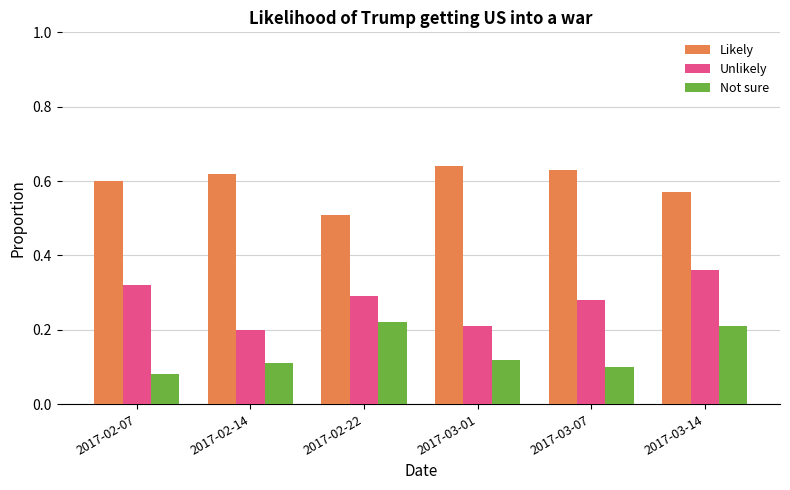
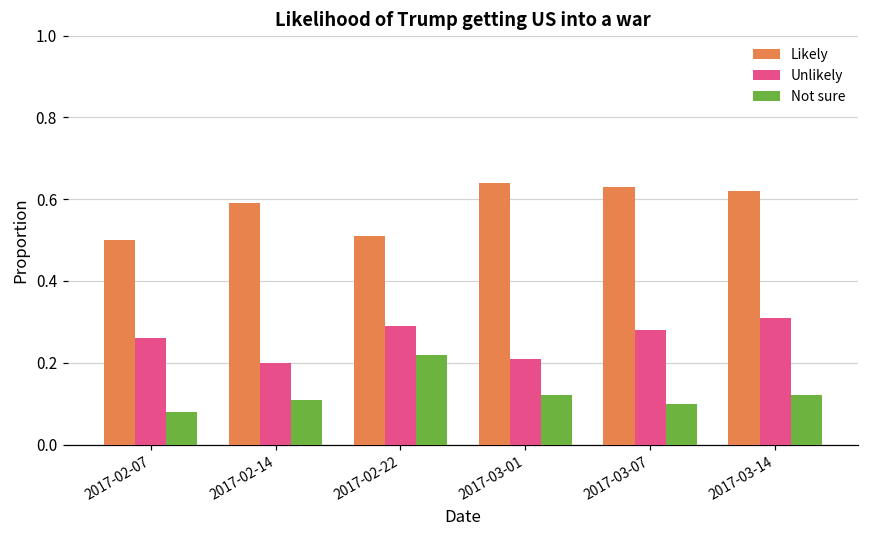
  {
    "Likely": {
-     "2017-02-07": 0.6,
-     "2017-02-14": 0.62,
+     "2017-02-07": 0.5,
+     "2017-02-14": 0.59,
      "2017-02-22": 0.51,
      "2017-03-01": 0.64,
      "2017-03-07": 0.63,
-     "2017-03-14": 0.57
+     "2017-03-14": 0.62
    },
    "Unlikely": {
-     "2017-02-07": 0.32,
+     "2017-02-07": 0.26,
      "2017-02-14": 0.20,
      "2017-02-22": 0.29,
      "2017-03-01": 0.21,
      "2017-03-07": 0.28,
-     "2017-03-14": 0.36
+     "2017-03-14": 0.31
    },
    "Not sure": {
      "2017-02-07": 0.08,
      "2017-02-14": 0.11,
      "2017-02-22": 0.22,
      "2017-03-01": 0.12,
      "2017-03-07": 0.10,
-     "2017-03-14": 0.21
+     "2017-03-14": 0.12
    }
  }
